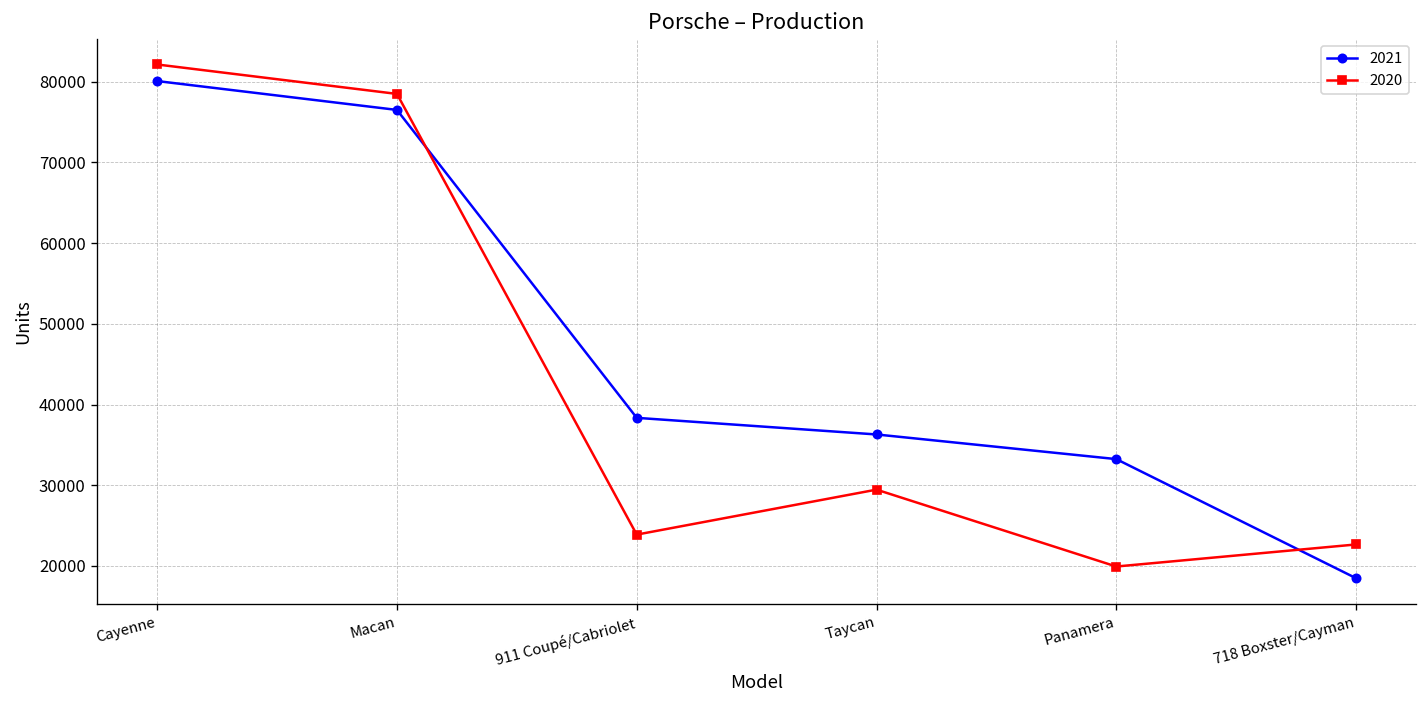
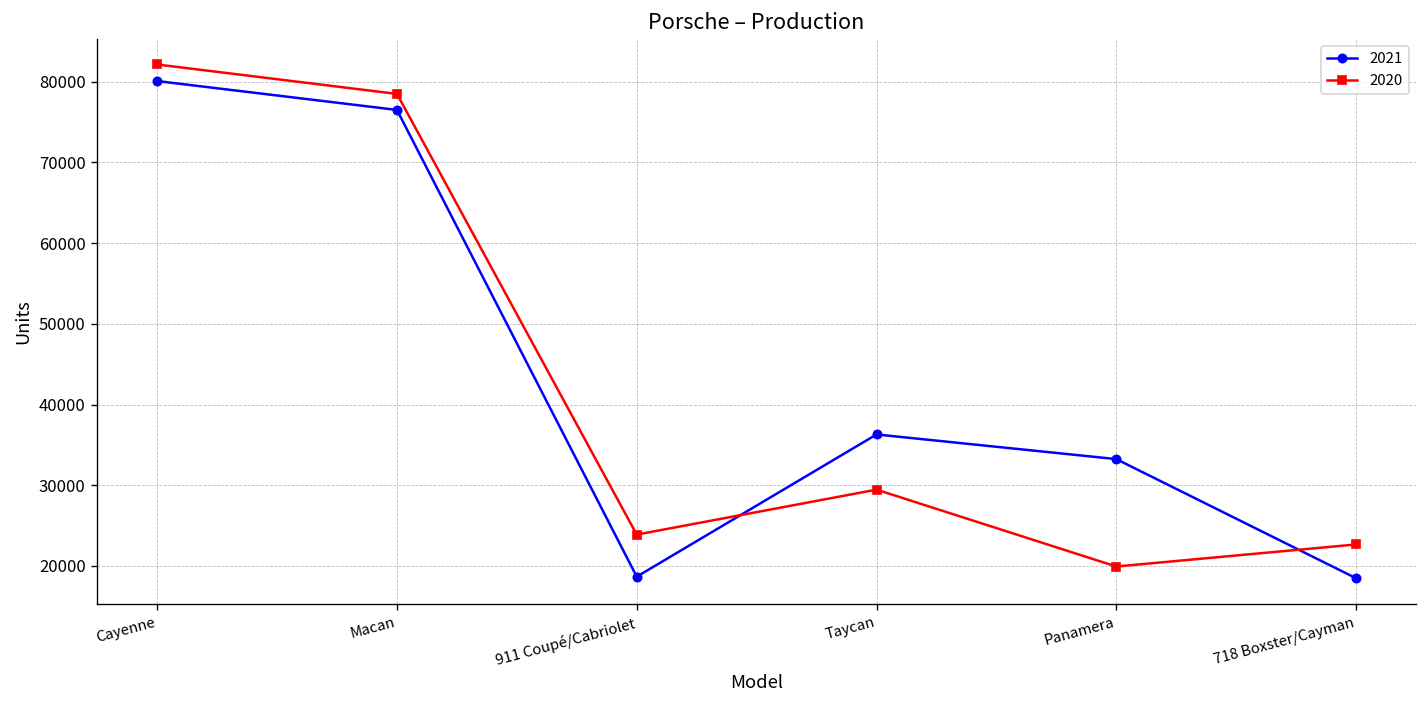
  {
    "2021": {
      "Cayenne": 80000,
      "Macan": 77000,
-     "911 Coupé/Cabriolet": 38000,
+     "911 Coupé/Cabriolet": 19000,
      "Taycan": 36000,
      "Panamera": 33000,
      "718 Boxster/Cayman": 18000
    },
    "2020": {
      "Cayenne": 82000,
      "Macan": 78000,
      "911 Coupé/Cabriolet": 24000,
      "Taycan": 29000,
      "Panamera": 20000,
      "718 Boxster/Cayman": 23000
    }
  }
